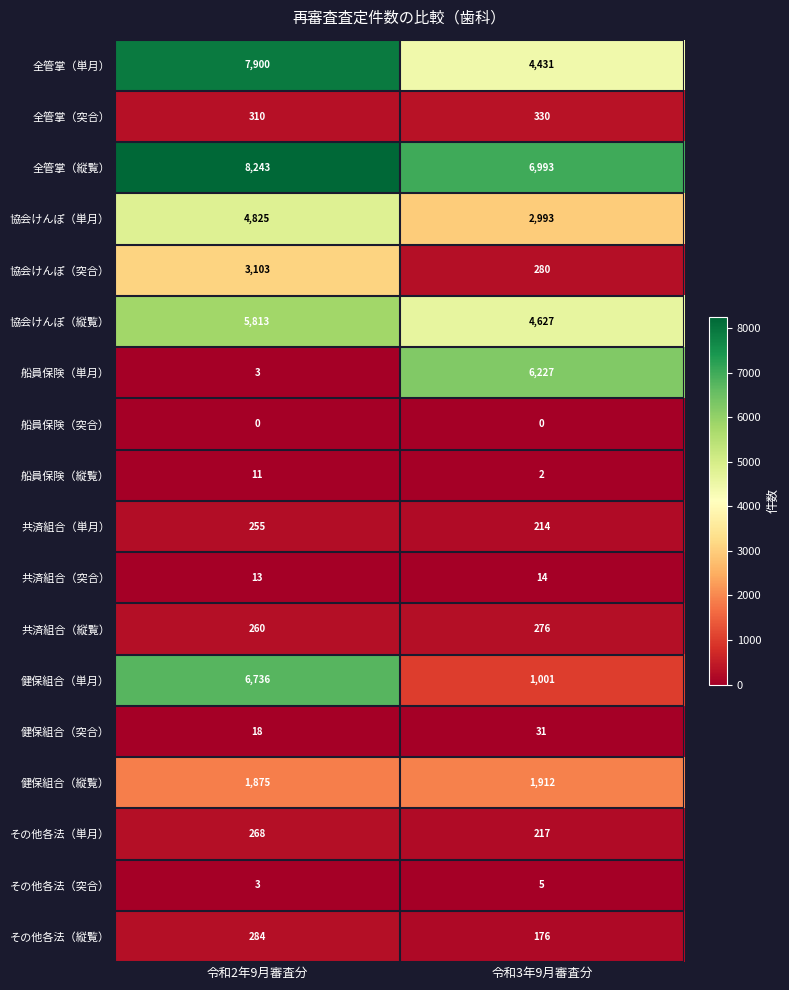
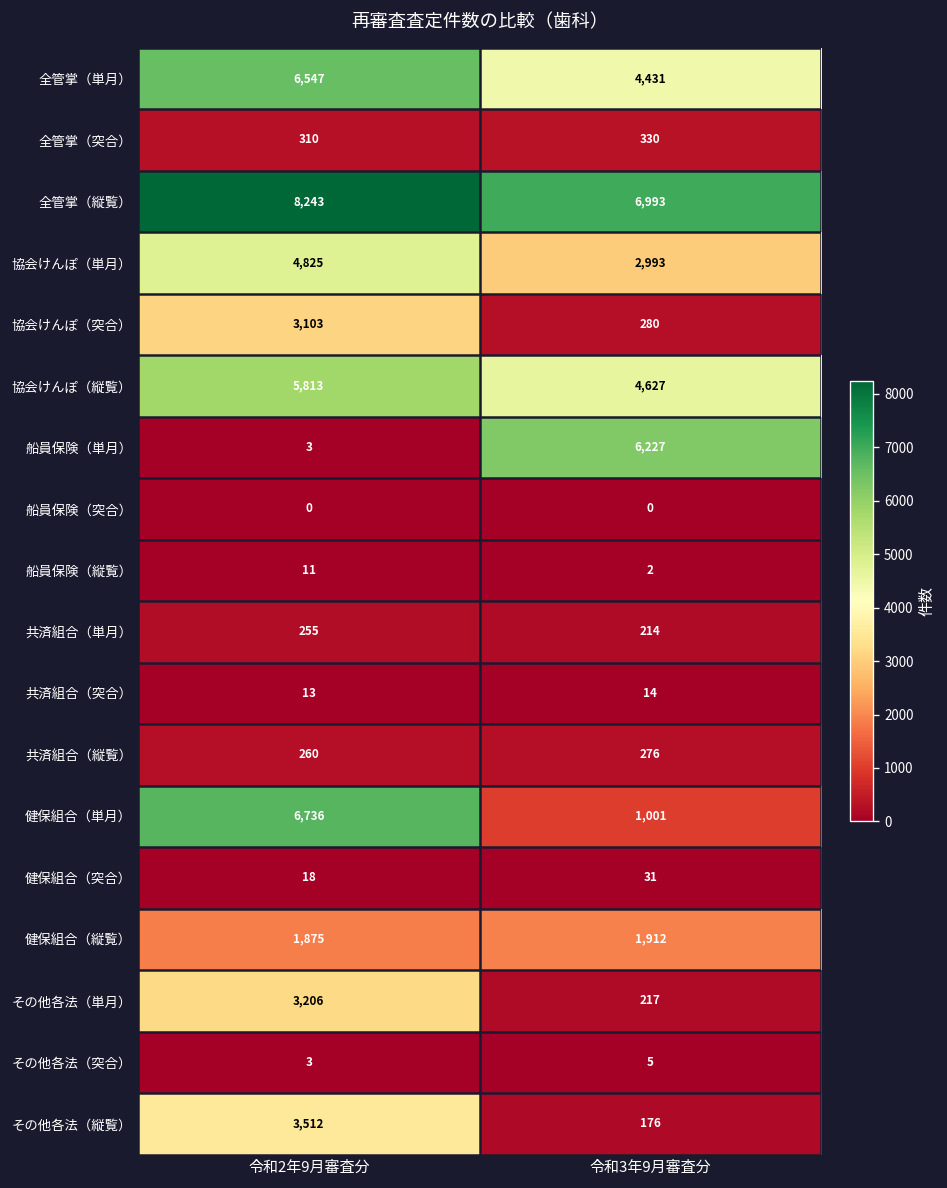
  {
    "全管掌（単月）": {
-     "令和2年9月審査分": "7,900",
+     "令和2年9月審査分": "6,547",
      "令和3年9月審査分": "4,431"
    },
    "全管掌（突合）": {
      "令和2年9月審査分": "310",
      "令和3年9月審査分": "330"
    },
    "全管掌（縦覧）": {
      "令和2年9月審査分": "8,243",
      "令和3年9月審査分": "6,993"
    },
    "協会けんぽ（単月）": {
      "令和2年9月審査分": "4,825",
      "令和3年9月審査分": "2,993"
    },
    "協会けんぽ（突合）": {
      "令和2年9月審査分": "3,103",
      "令和3年9月審査分": "280"
    },
    "協会けんぽ（縦覧）": {
      "令和2年9月審査分": "5,813",
      "令和3年9月審査分": "4,627"
    },
    "船員保険（単月）": {
      "令和2年9月審査分": "3",
      "令和3年9月審査分": "6,227"
    },
    "船員保険（突合）": {
      "令和2年9月審査分": "0",
      "令和3年9月審査分": "0"
    },
    "船員保険（縦覧）": {
      "令和2年9月審査分": "11",
      "令和3年9月審査分": "2"
    },
    "共済組合（単月）": {
      "令和2年9月審査分": "255",
      "令和3年9月審査分": "214"
    },
    "共済組合（突合）": {
      "令和2年9月審査分": "13",
      "令和3年9月審査分": "14"
    },
    "共済組合（縦覧）": {
      "令和2年9月審査分": "260",
      "令和3年9月審査分": "276"
    },
    "健保組合（単月）": {
      "令和2年9月審査分": "6,736",
      "令和3年9月審査分": "1,001"
    },
    "健保組合（突合）": {
      "令和2年9月審査分": "18",
      "令和3年9月審査分": "31"
    },
    "健保組合（縦覧）": {
      "令和2年9月審査分": "1,875",
      "令和3年9月審査分": "1,912"
    },
    "その他各法（単月）": {
-     "令和2年9月審査分": "268",
+     "令和2年9月審査分": "3,206",
      "令和3年9月審査分": "217"
    },
    "その他各法（突合）": {
      "令和2年9月審査分": "3",
      "令和3年9月審査分": "5"
    },
    "その他各法（縦覧）": {
-     "令和2年9月審査分": "284",
+     "令和2年9月審査分": "3,512",
      "令和3年9月審査分": "176"
    }
  }
